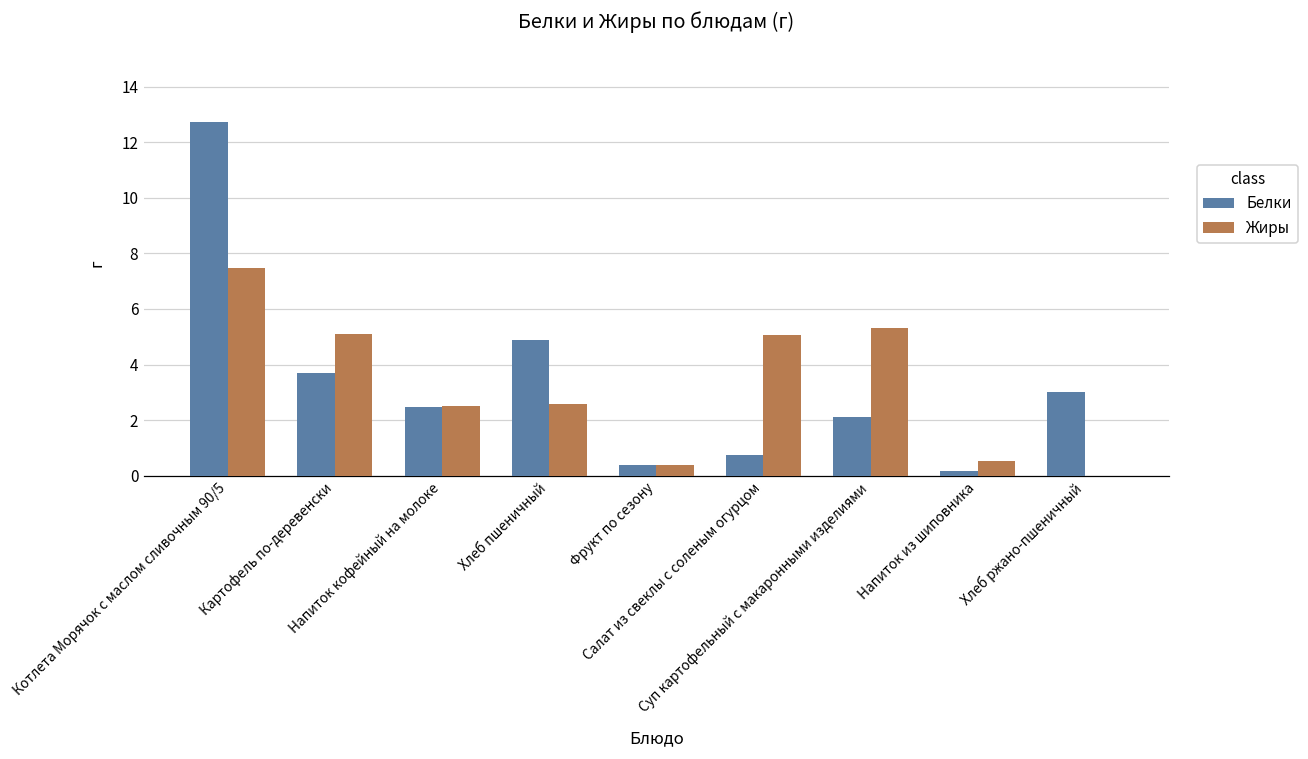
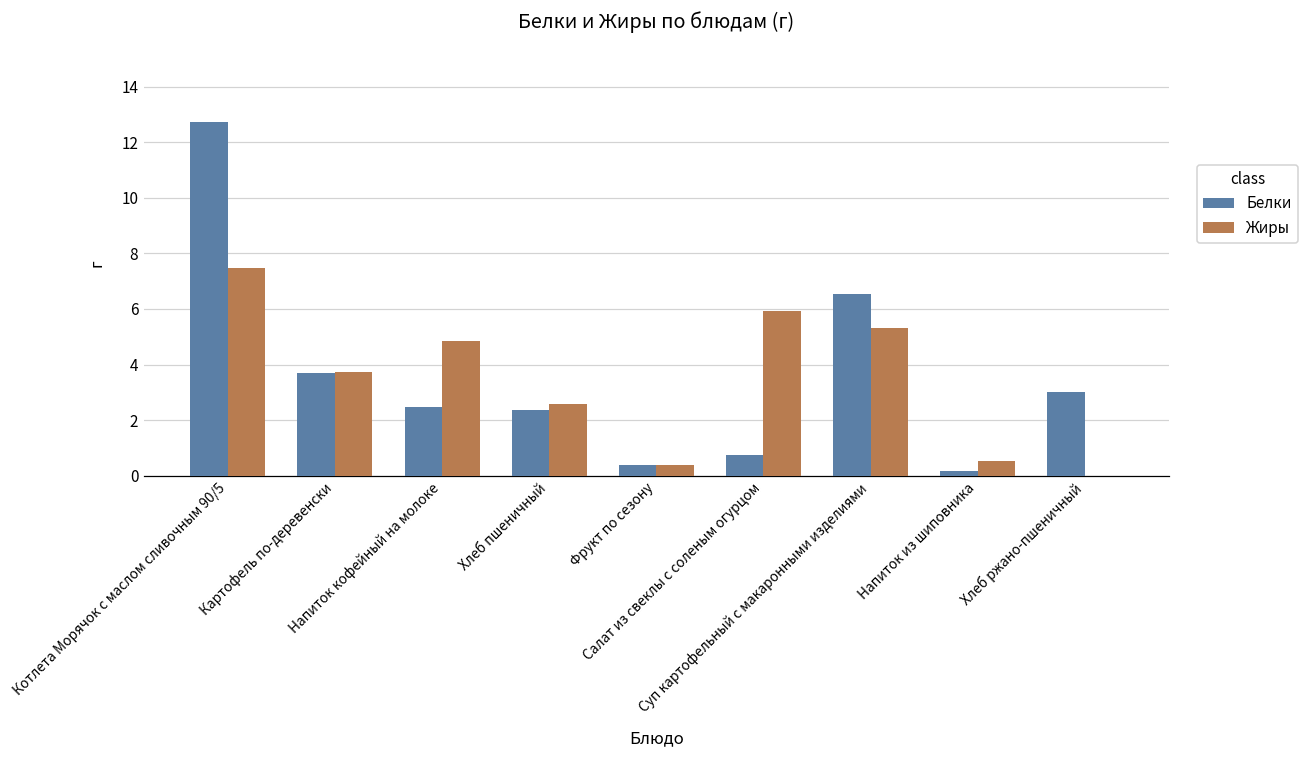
  {
    "Белки": {
      "Котлета Морячок с маслом сливочным 90/5": 12.7,
      "Картофель по-деревенски": 3.7,
      "Напиток кофейный на молоке": 2.5,
-     "Хлеб пшеничный": 4.9,
+     "Хлеб пшеничный": 2.4,
      "Фрукт по сезону": 0.4,
      "Салат из свеклы с соленым огурцом": 0.8,
-     "Суп картофельный с макаронными изделиями": 2.1,
+     "Суп картофельный с макаронными изделиями": 6.5,
      "Напиток из шиповника": 0.2,
      "Хлеб ржано-пшеничный": 3.0
    },
    "Жиры": {
      "Котлета Морячок с маслом сливочным 90/5": 7.5,
-     "Картофель по-деревенски": 5.1,
-     "Напиток кофейный на молоке": 2.5,
+     "Картофель по-деревенски": 3.8,
+     "Напиток кофейный на молоке": 4.9,
      "Хлеб пшеничный": 2.6,
      "Фрукт по сезону": 0.4,
-     "Салат из свеклы с соленым огурцом": 5.1,
+     "Салат из свеклы с соленым огурцом": 5.9,
      "Суп картофельный с макаронными изделиями": 5.3,
      "Напиток из шиповника": 0.6,
      "Хлеб ржано-пшеничный": 0.0
    }
  }
